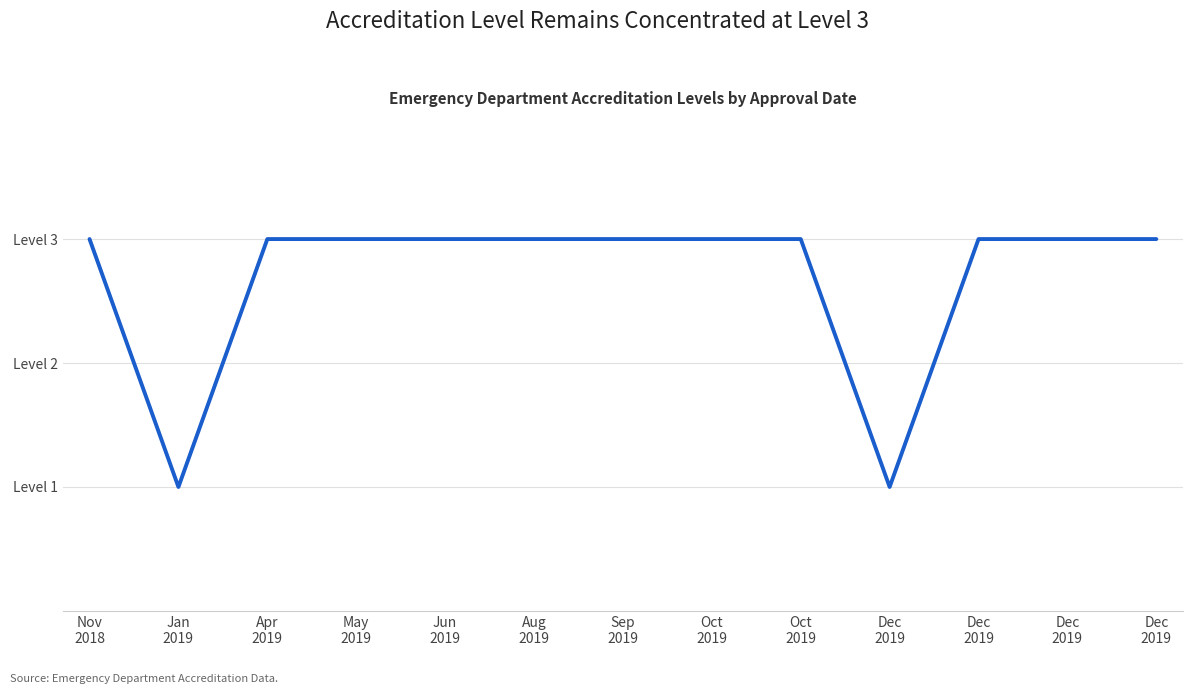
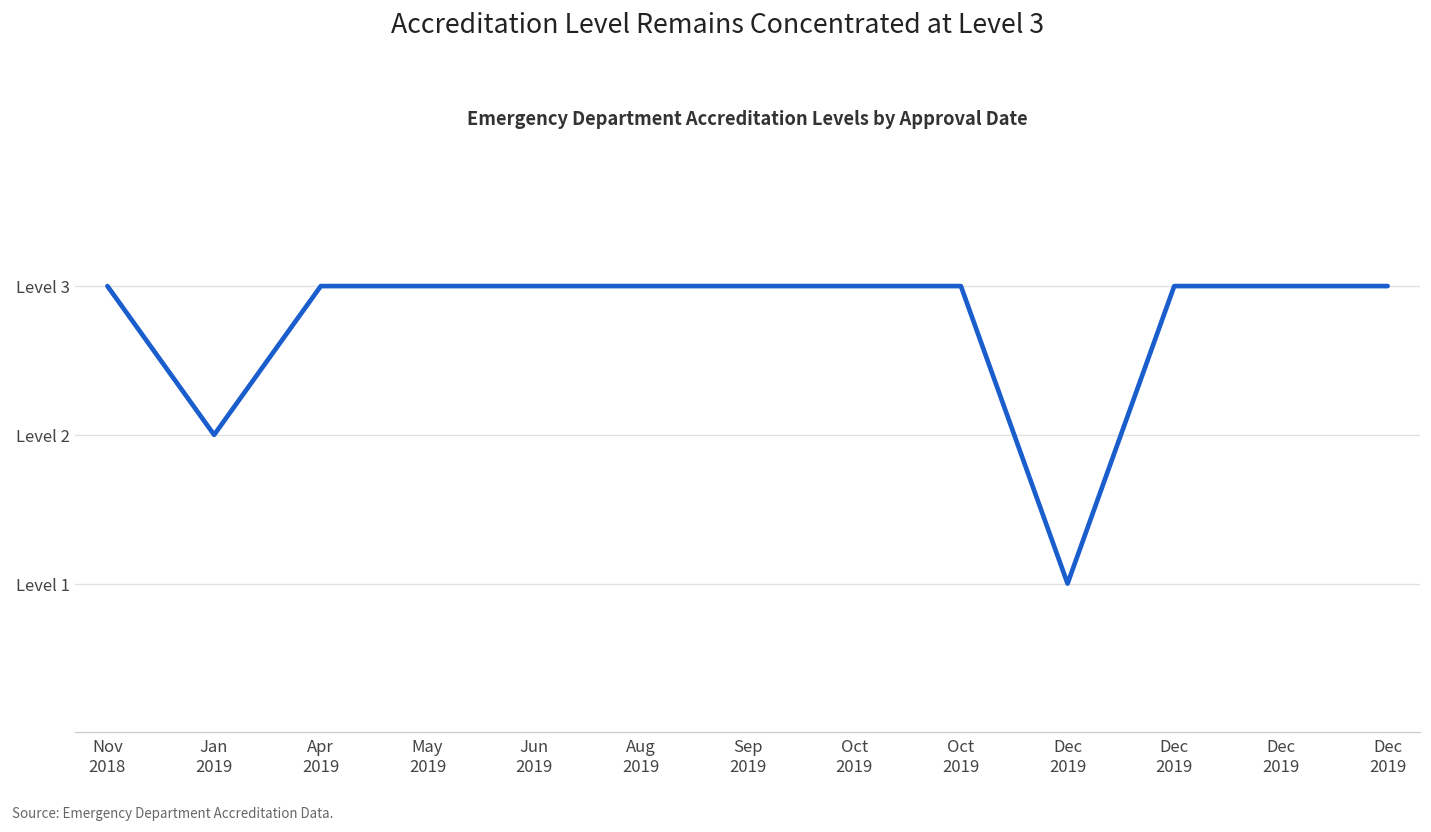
  {
    "Nov 2018": "Level 3",
-   "Jan 2019": "Level 1",
+   "Jan 2019": "Level 2",
    "Apr 2019": "Level 3",
    "May 2019": "Level 3",
    "Jun 2019": "Level 3",
    "Aug 2019": "Level 3",
    "Sep 2019": "Level 3"
  }
